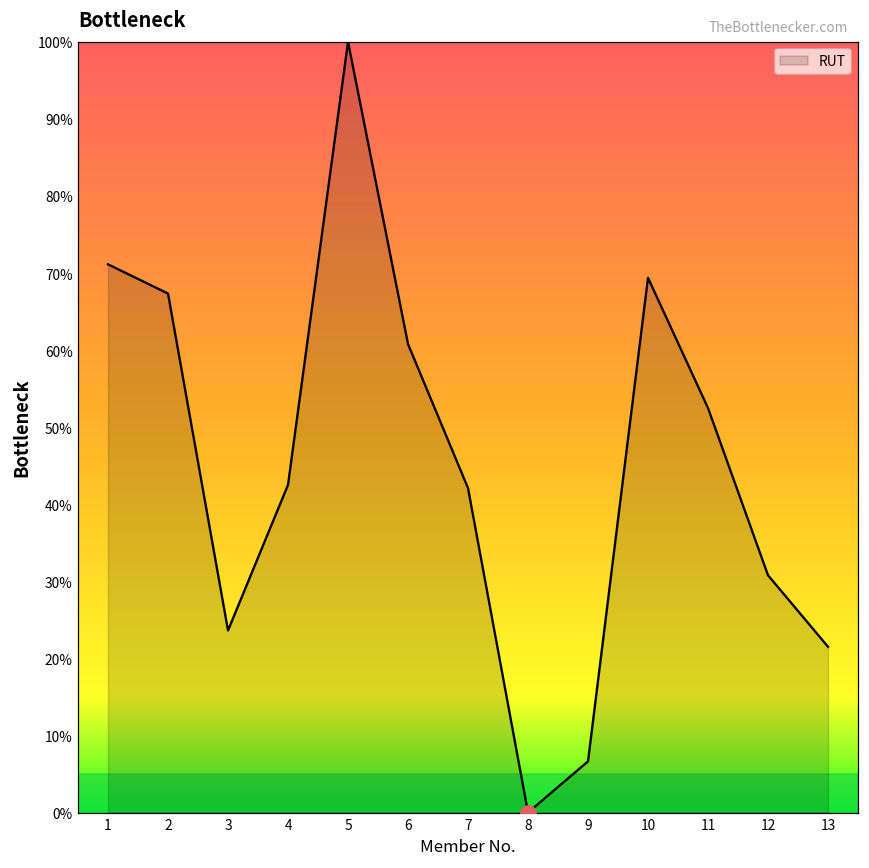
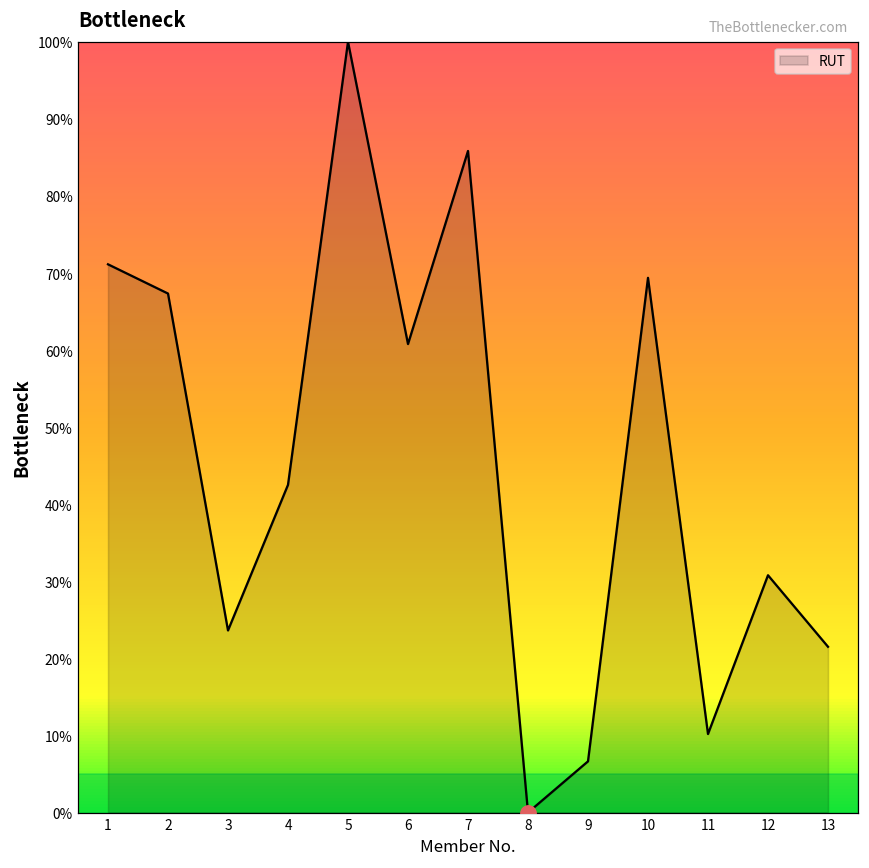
  {
    "RUT": {
      "1": "71%",
      "2": "67%",
      "3": "24%",
      "4": "43%",
      "5": "100%",
      "6": "61%",
-     "7": "42%",
+     "7": "86%",
      "9": "7%",
      "10": "69%",
-     "11": "52%",
+     "11": "10%",
      "12": "31%",
      "13": "22%"
    }
  }
